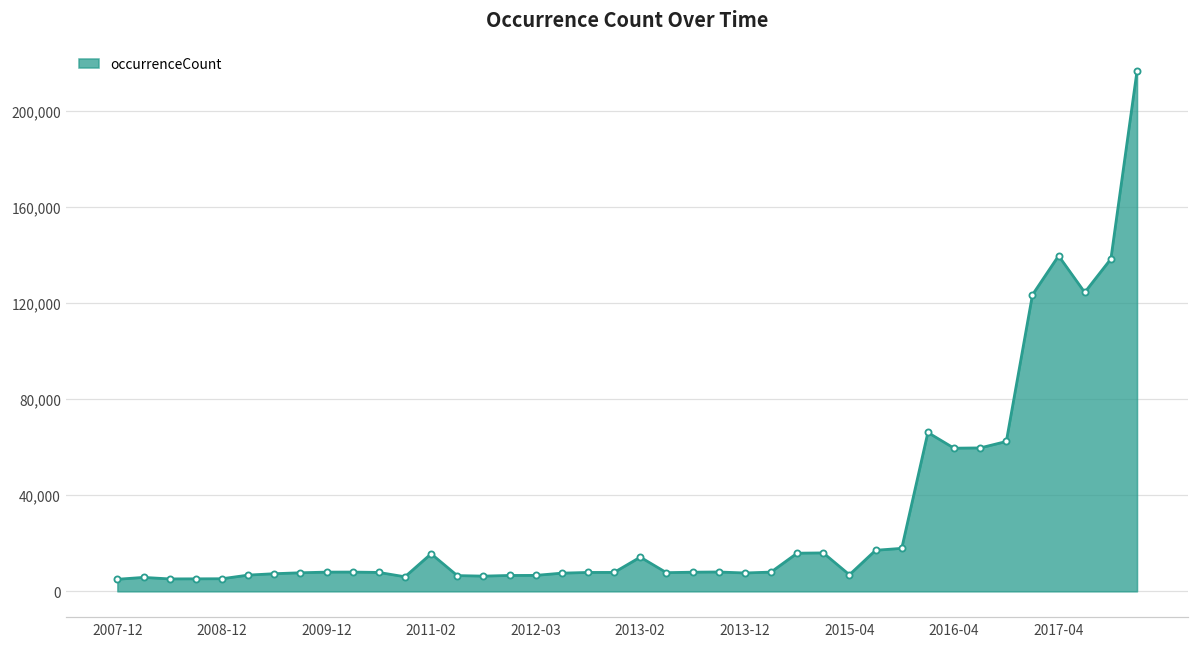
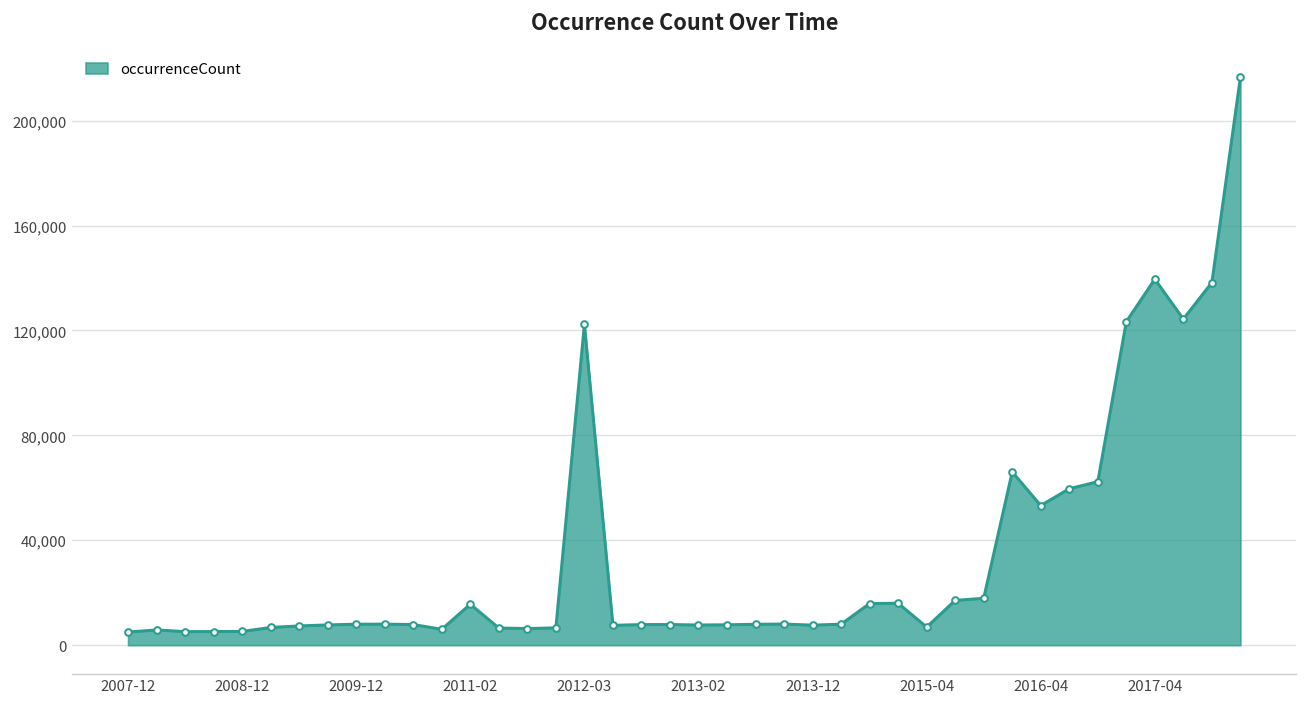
  {
    "2007-12": "5,000",
    "2008-12": "5,000",
    "2009-12": "8,000",
    "2011-02": "16,000",
-   "2012-03": "7,000",
-   "2013-02": "14,000",
+   "2012-03": "122,000",
+   "2013-02": "8,000",
    "2013-12": "8,000",
    "2015-04": "7,000",
-   "2016-04": "60,000",
+   "2016-04": "53,000",
    "2017-04": "140,000"
  }
